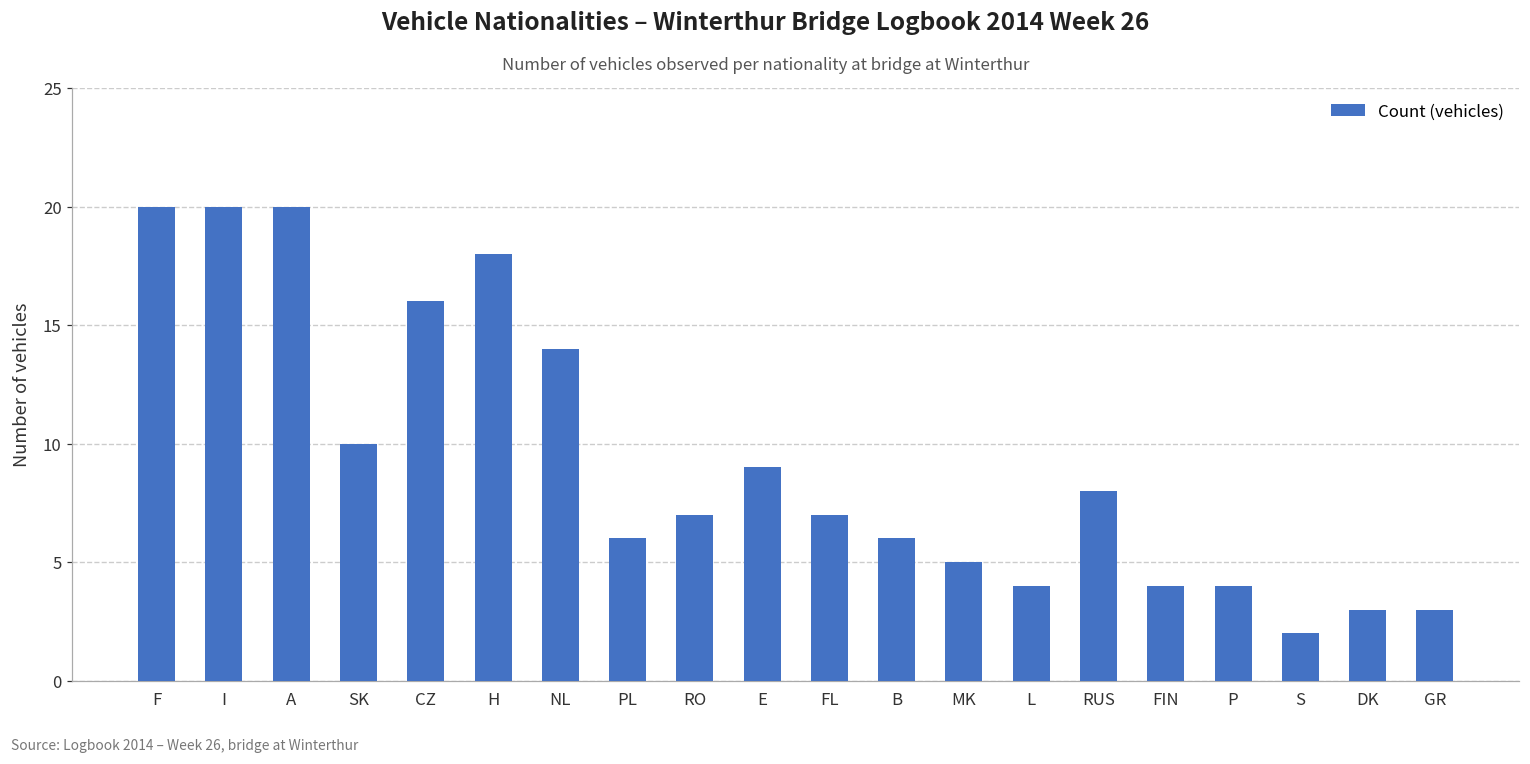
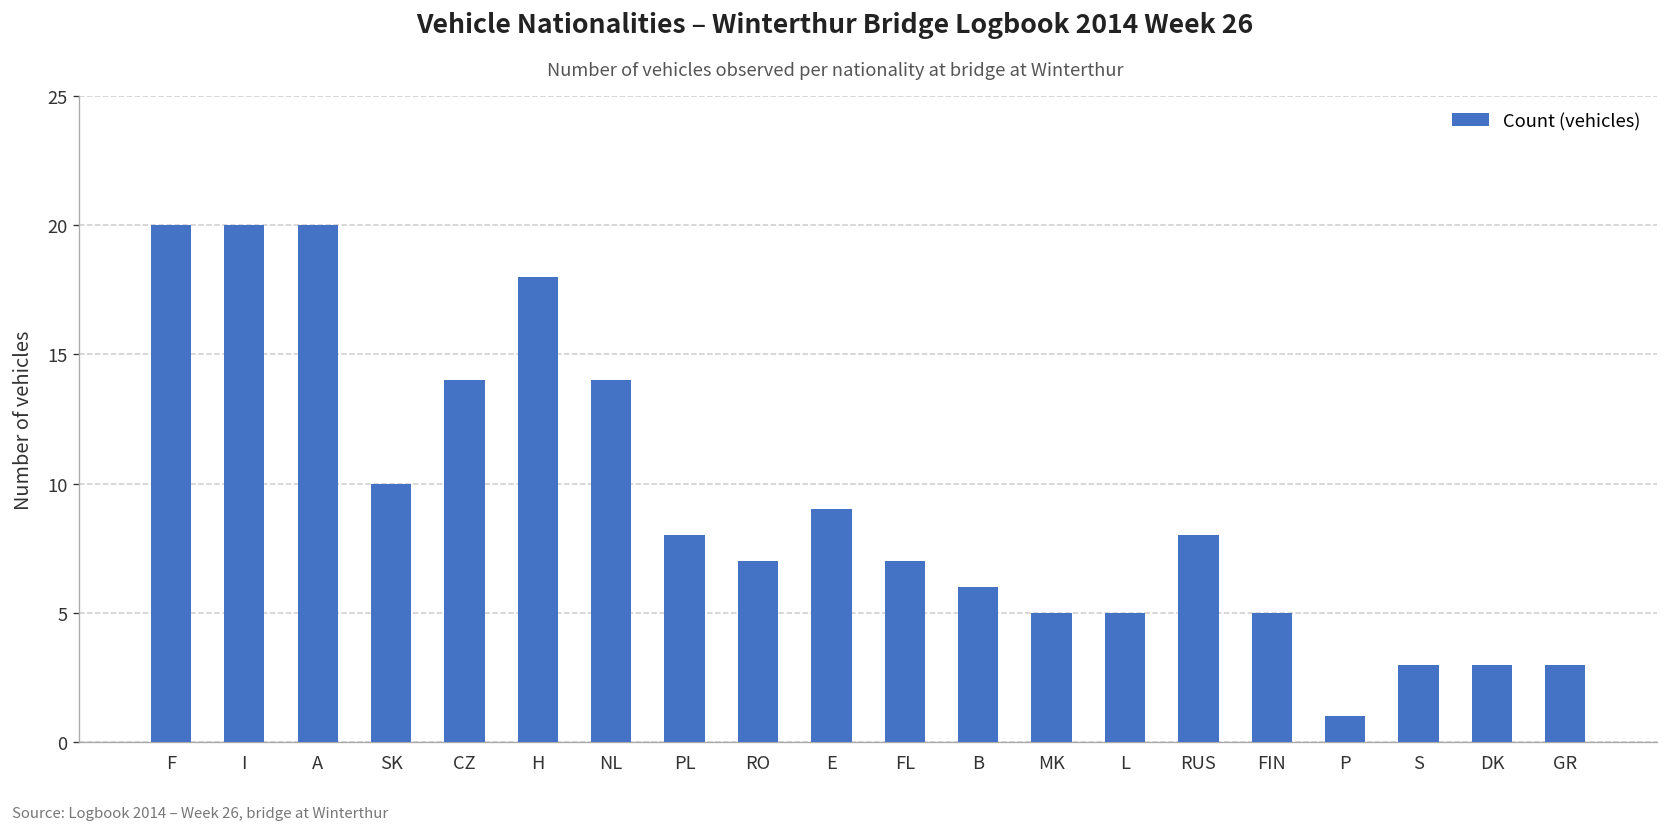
  {
    "F": 20,
    "I": 20,
    "A": 20,
    "SK": 10,
-   "CZ": 16,
+   "CZ": 14,
    "H": 18,
    "NL": 14,
-   "PL": 6,
+   "PL": 8,
    "RO": 7,
    "E": 9,
    "FL": 7,
    "B": 6,
    "MK": 5,
-   "L": 4,
+   "L": 5,
    "RUS": 8,
-   "FIN": 4,
-   "P": 4,
-   "S": 2,
+   "FIN": 5,
+   "P": 1,
+   "S": 3,
    "DK": 3,
    "GR": 3
  }
